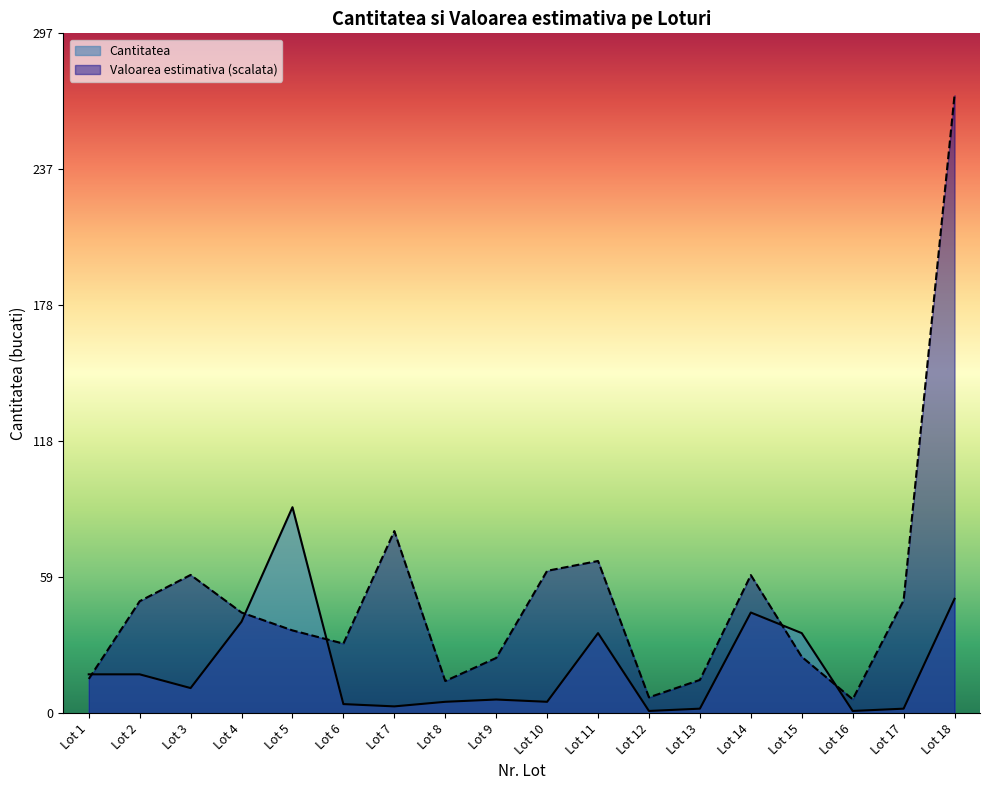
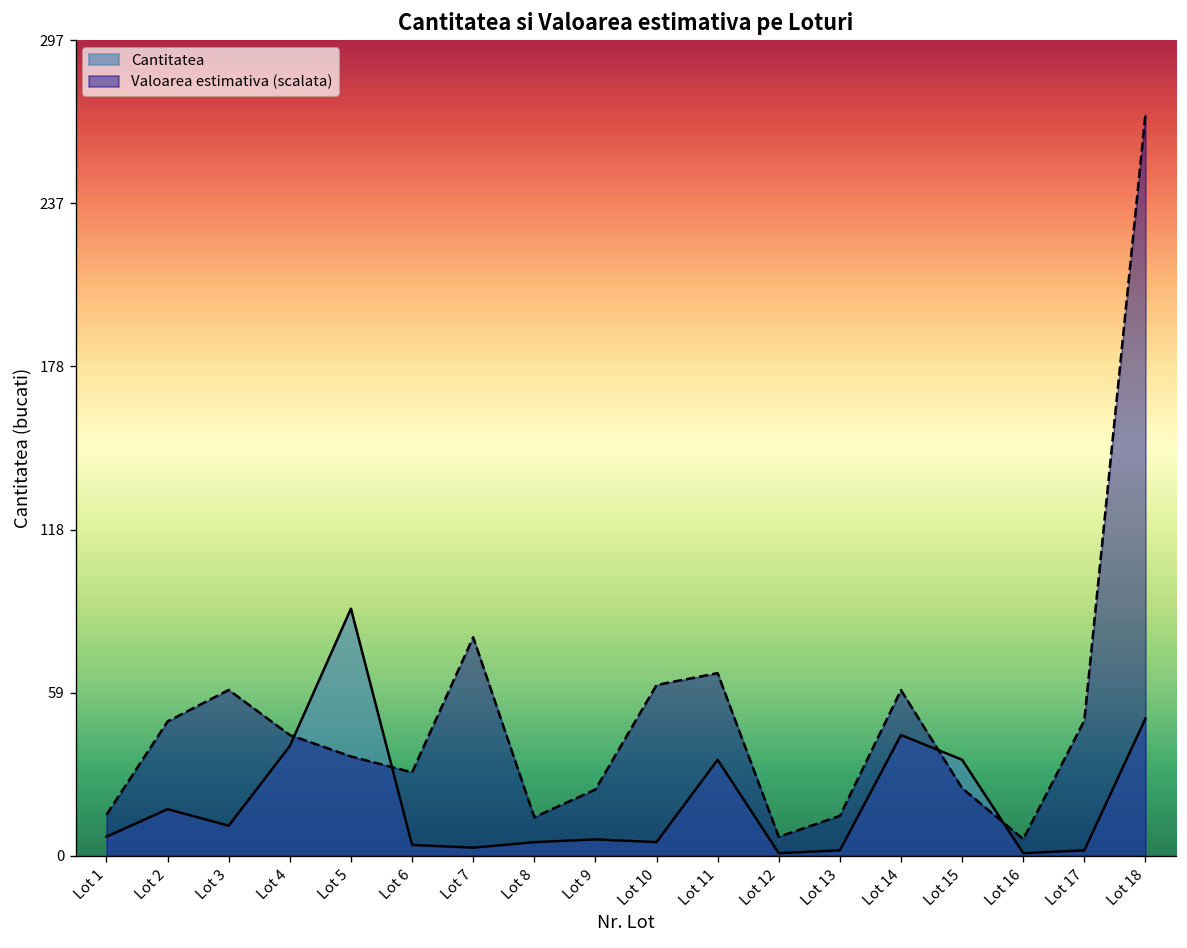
  {
    "Cantitatea": {
-     "Lot 1": 17,
+     "Lot 1": 7,
      "Lot 2": 17,
      "Lot 3": 11,
      "Lot 4": 40,
      "Lot 5": 90,
      "Lot 6": 4,
      "Lot 7": 3,
      "Lot 8": 5,
      "Lot 9": 6,
      "Lot 10": 5,
      "Lot 11": 35,
      "Lot 12": 1,
      "Lot 13": 2,
      "Lot 14": 44,
      "Lot 15": 35,
      "Lot 16": 1,
      "Lot 17": 2,
      "Lot 18": 50
    },
    "Valoarea estimativa (scalata)": {
      "Lot 1": 15,
      "Lot 2": 49,
      "Lot 3": 60,
      "Lot 4": 44,
      "Lot 5": 36,
      "Lot 6": 30,
      "Lot 7": 80,
      "Lot 8": 14,
      "Lot 9": 24,
      "Lot 10": 62,
      "Lot 11": 67,
      "Lot 12": 7,
      "Lot 13": 15,
      "Lot 14": 60,
      "Lot 15": 25,
      "Lot 16": 6,
      "Lot 17": 49,
      "Lot 18": 270
    }
  }
